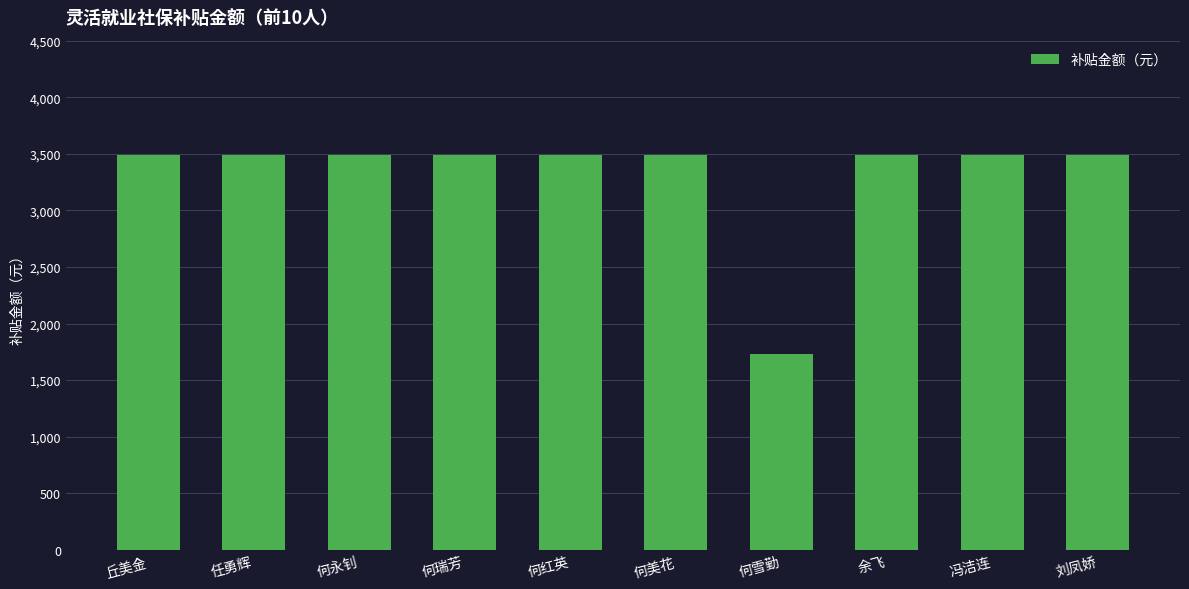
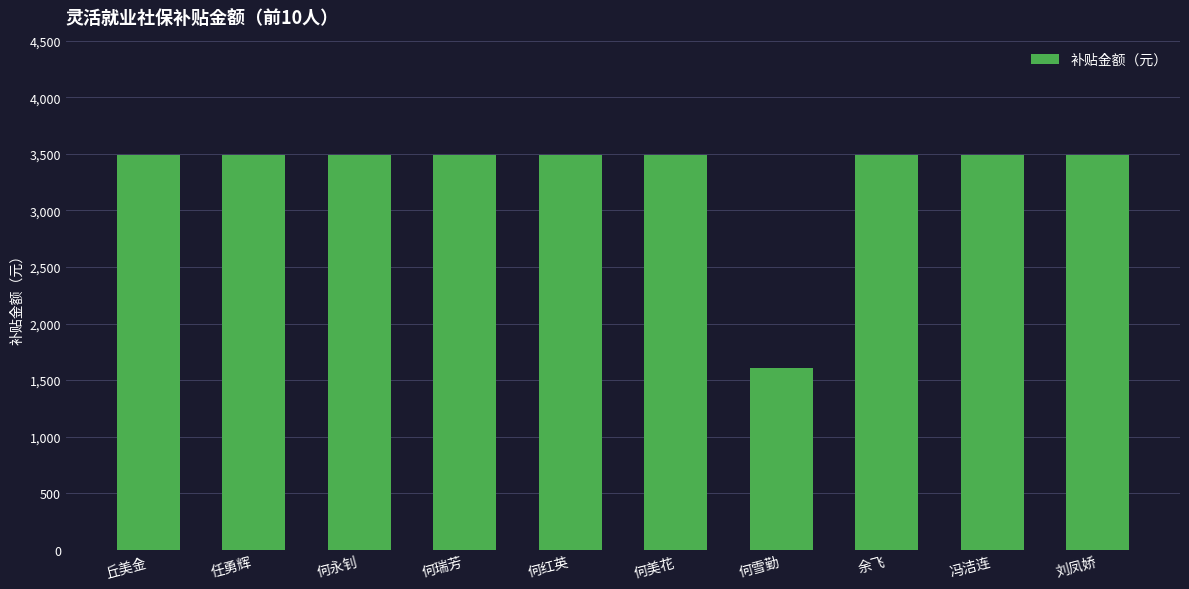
  {
    "丘美金": "3,490",
    "任勇辉": "3,490",
    "何永钊": "3,490",
    "何瑞芳": "3,490",
    "何红英": "3,490",
    "何美花": "3,490",
-   "何雪勤": "1,730",
+   "何雪勤": "1,610",
    "余飞": "3,490",
    "冯洁连": "3,490",
    "刘凤娇": "3,490"
  }
